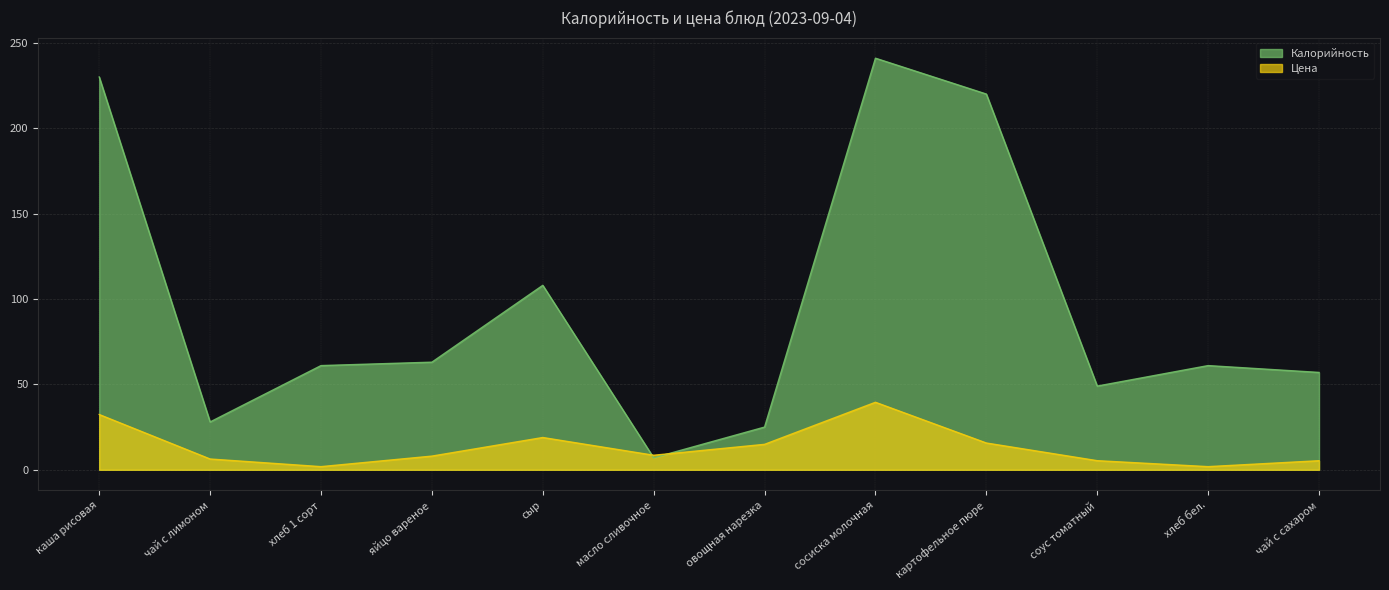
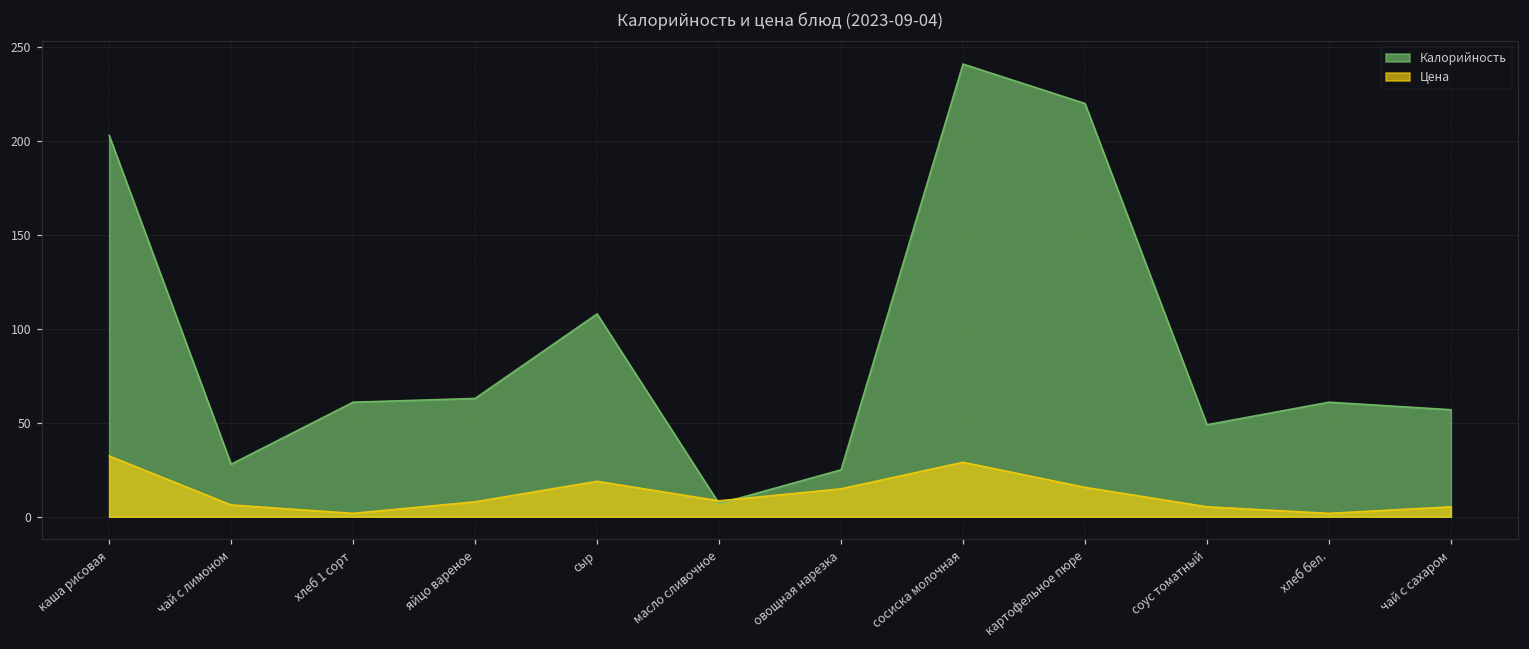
  {
    "Калорийность": {
-     "каша рисовая": 230,
+     "каша рисовая": 203,
      "чай с лимоном": 28,
      "хлеб 1 сорт": 61,
      "яйцо вареное": 63,
      "сыр": 108,
      "масло сливочное": 7,
      "овощная нарезка": 25,
      "сосиска молочная": 241,
      "картофельное пюре": 220,
      "соус томатный": 49,
      "хлеб бел.": 61,
      "чай с сахаром": 57
    },
    "Цена": {
      "каша рисовая": 32,
      "чай с лимоном": 6,
      "хлеб 1 сорт": 2,
      "яйцо вареное": 8,
      "сыр": 19,
      "масло сливочное": 9,
      "овощная нарезка": 15,
-     "сосиска молочная": 40,
+     "сосиска молочная": 29,
      "картофельное пюре": 16,
      "соус томатный": 5,
      "хлеб бел.": 2,
      "чай с сахаром": 5
    }
  }
